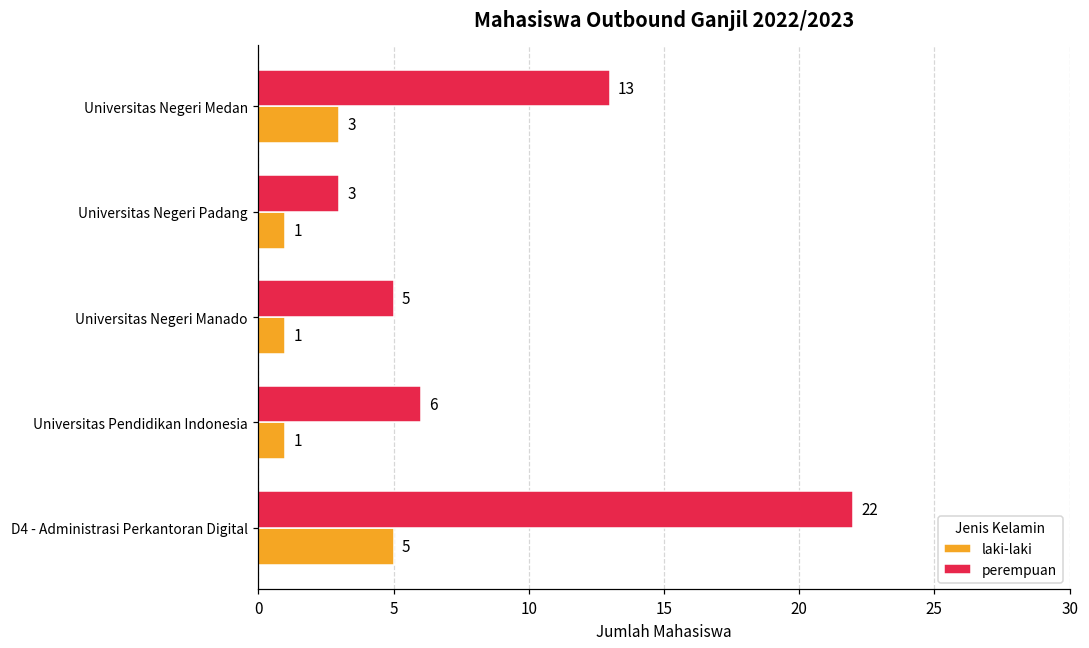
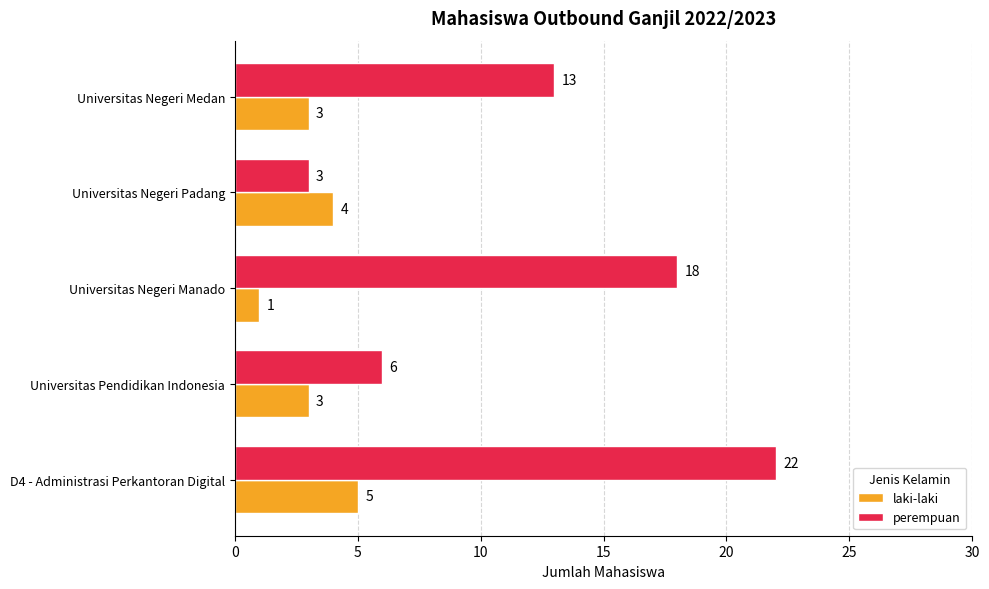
  {
    "laki-laki": {
      "Universitas Negeri Medan": 3,
-     "Universitas Negeri Padang": 1,
+     "Universitas Negeri Padang": 4,
      "Universitas Negeri Manado": 1,
-     "Universitas Pendidikan Indonesia": 1,
+     "Universitas Pendidikan Indonesia": 3,
      "D4 - Administrasi Perkantoran Digital": 5
    },
    "perempuan": {
      "Universitas Negeri Medan": 13,
      "Universitas Negeri Padang": 3,
-     "Universitas Negeri Manado": 5,
+     "Universitas Negeri Manado": 18,
      "Universitas Pendidikan Indonesia": 6,
      "D4 - Administrasi Perkantoran Digital": 22
    }
  }
